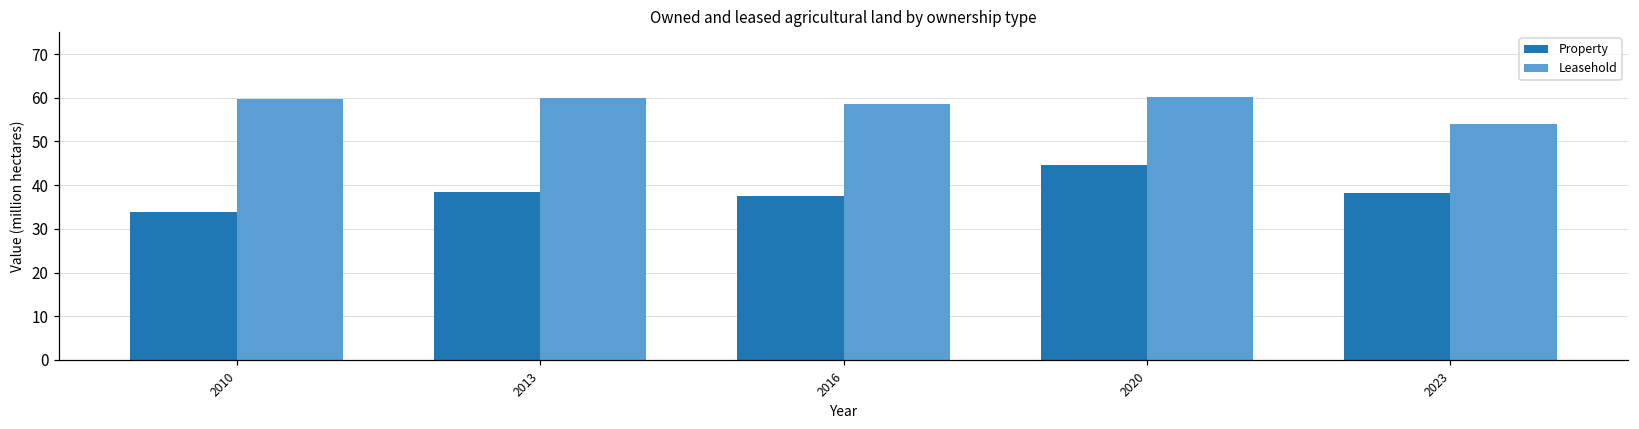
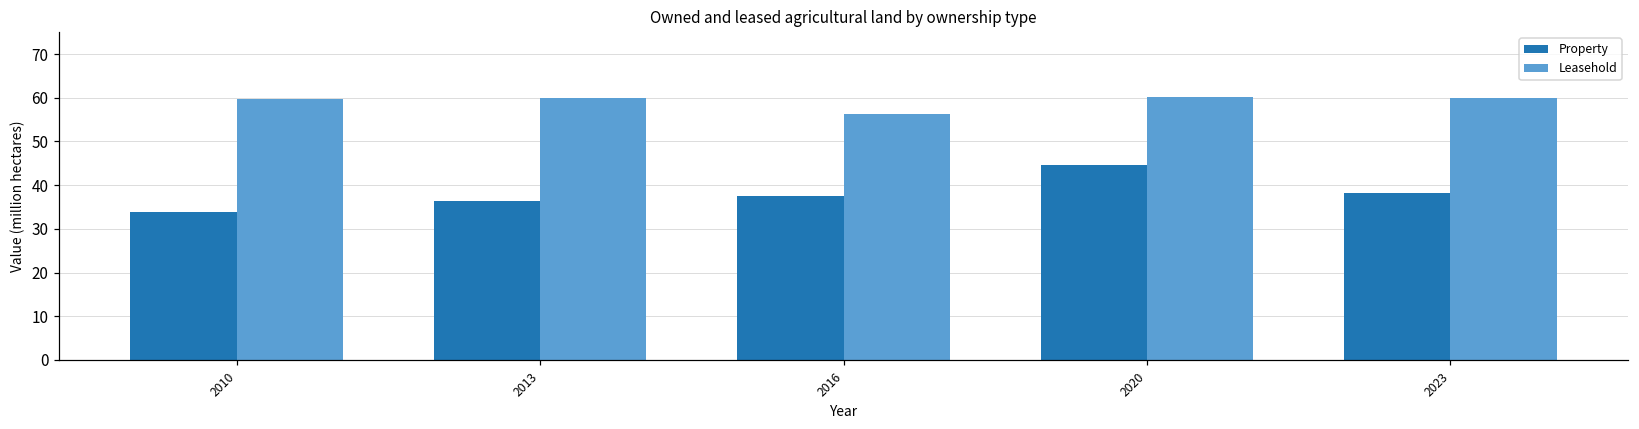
  {
    "Property": {
      "2010": 34,
-     "2013": 38,
+     "2013": 36,
      "2016": 38,
      "2020": 45,
      "2023": 38
    },
    "Leasehold": {
      "2010": 60,
      "2013": 60,
-     "2016": 59,
+     "2016": 56,
      "2020": 60,
-     "2023": 54
+     "2023": 60
    }
  }
